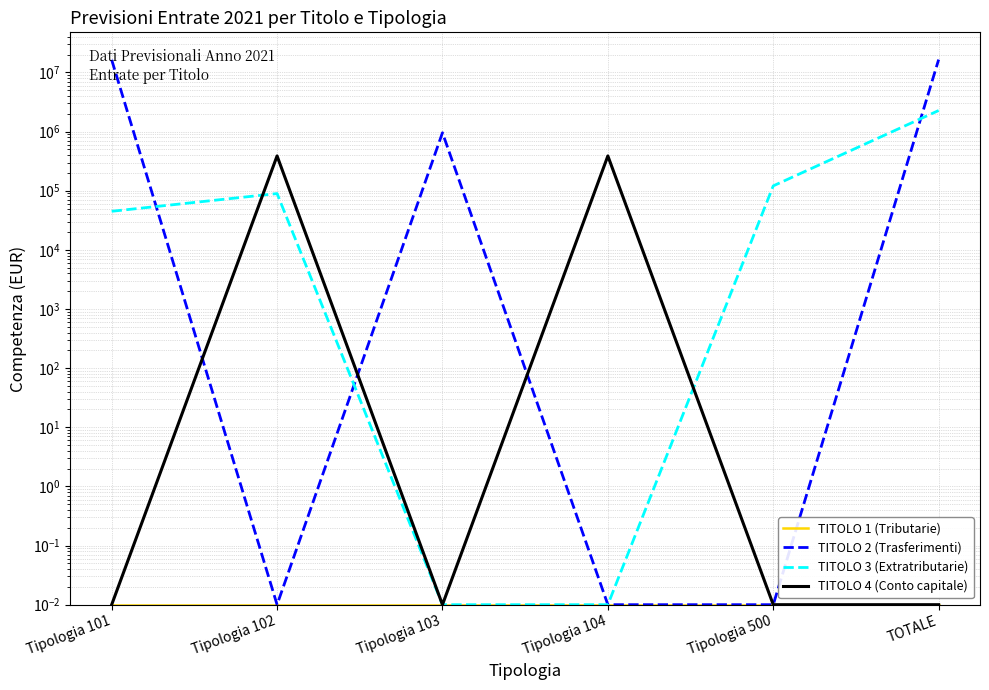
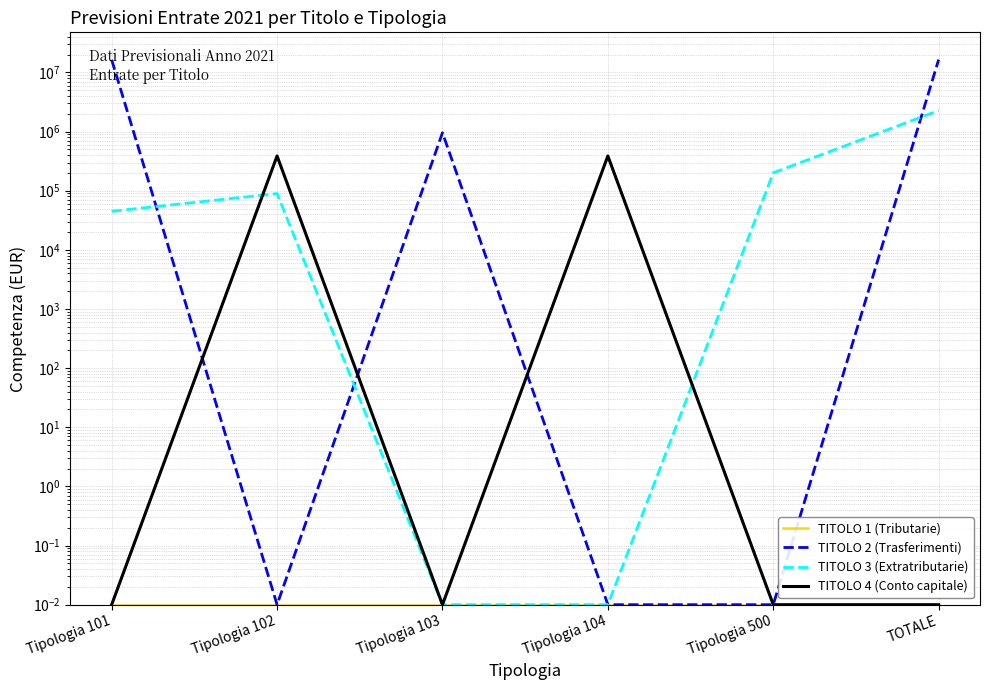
  {
    "TITOLO 2 (Trasferimenti)": {
      "Tipologia 103": 1000000,
      "TOTALE": 17000000
    },
    "TITOLO 3 (Extratributarie)": {
      "Tipologia 101": 40000,
      "Tipologia 102": 90000,
-     "Tipologia 500": 120000,
+     "Tipologia 500": 200000,
      "TOTALE": 2300000
    },
    "TITOLO 4 (Conto capitale)": {
      "Tipologia 102": 400000,
      "Tipologia 104": 400000
    }
  }
